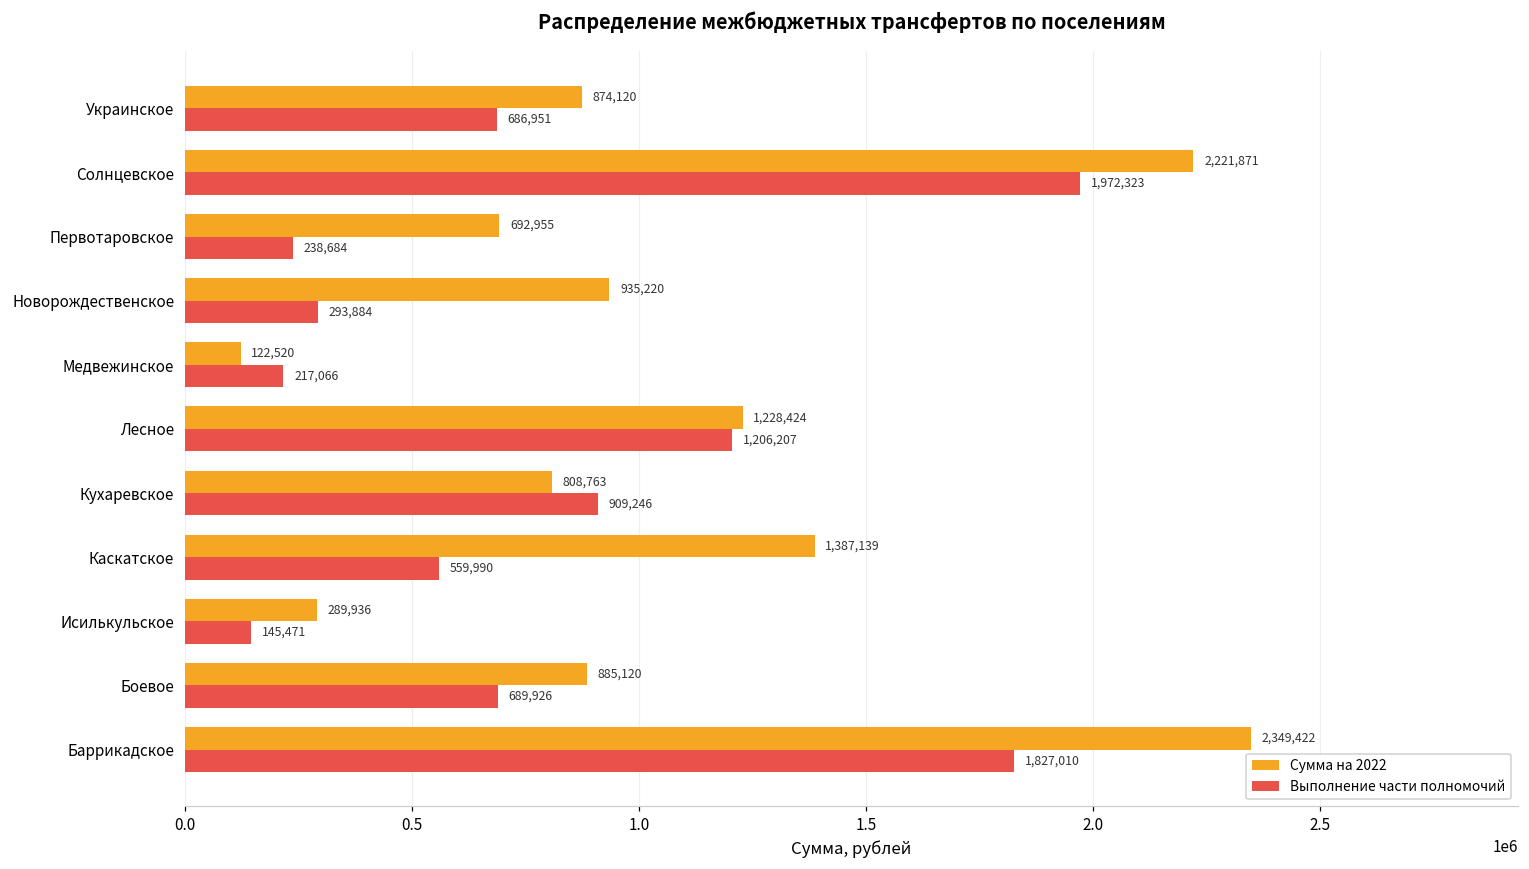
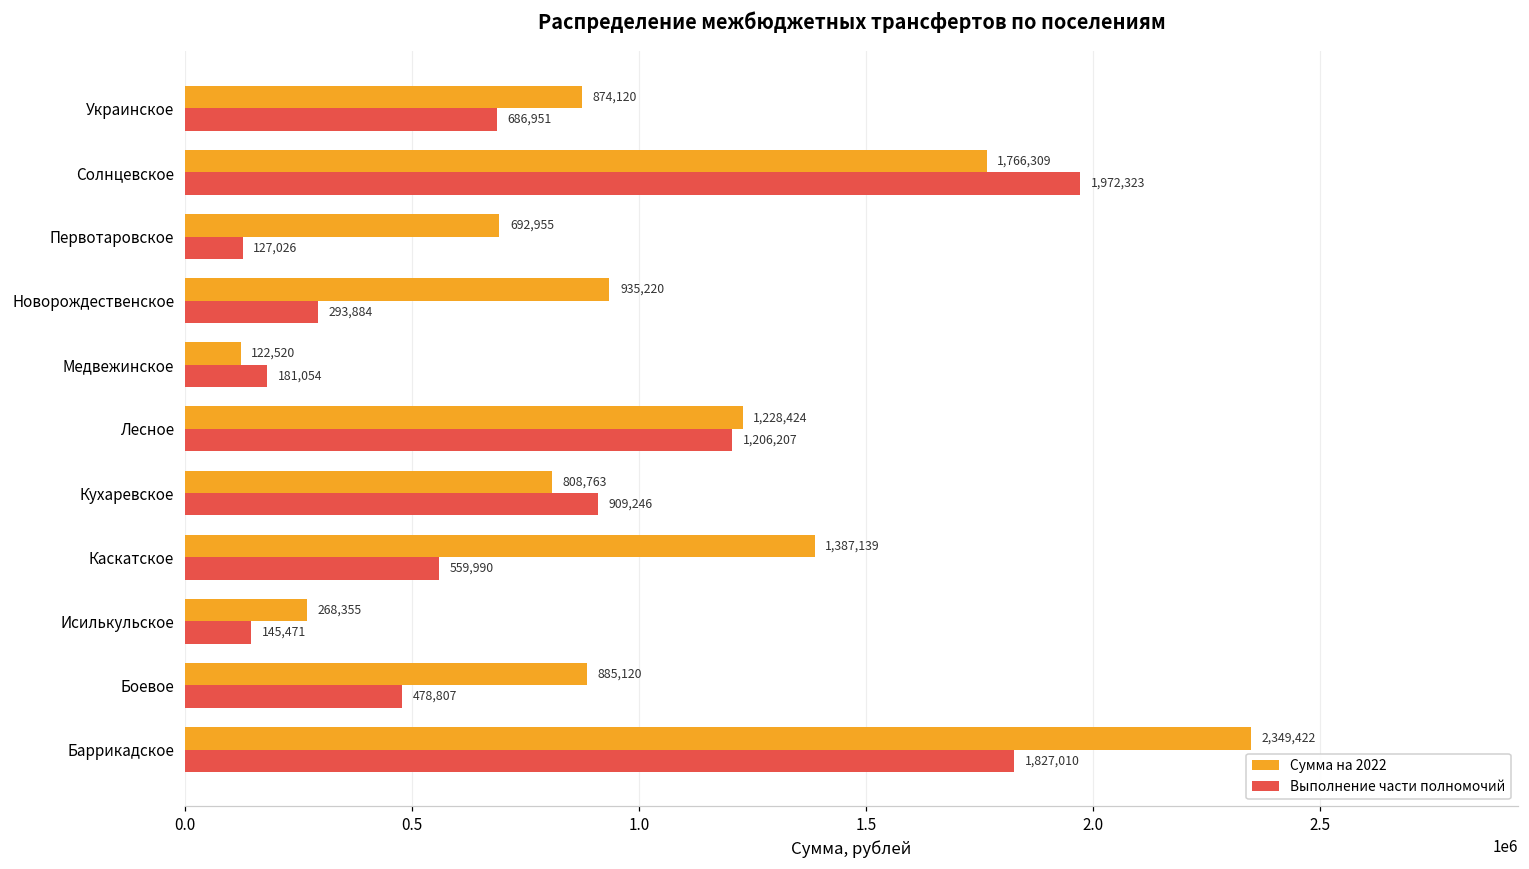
  {
    "Сумма на 2022": {
      "Украинское": "874,120",
-     "Солнцевское": "2,221,871",
+     "Солнцевское": "1,766,309",
      "Первотаровское": "692,955",
      "Новорождественское": "935,220",
      "Медвежинское": "122,520",
      "Лесное": "1,228,424",
      "Кухаревское": "808,763",
      "Каскатское": "1,387,139",
-     "Исилькульское": "289,936",
+     "Исилькульское": "268,355",
      "Боевое": "885,120",
      "Баррикадское": "2,349,422"
    },
    "Выполнение части полномочий": {
      "Украинское": "686,951",
      "Солнцевское": "1,972,323",
-     "Первотаровское": "238,684",
+     "Первотаровское": "127,026",
      "Новорождественское": "293,884",
-     "Медвежинское": "217,066",
+     "Медвежинское": "181,054",
      "Лесное": "1,206,207",
      "Кухаревское": "909,246",
      "Каскатское": "559,990",
      "Исилькульское": "145,471",
-     "Боевое": "689,926",
+     "Боевое": "478,807",
      "Баррикадское": "1,827,010"
    }
  }
